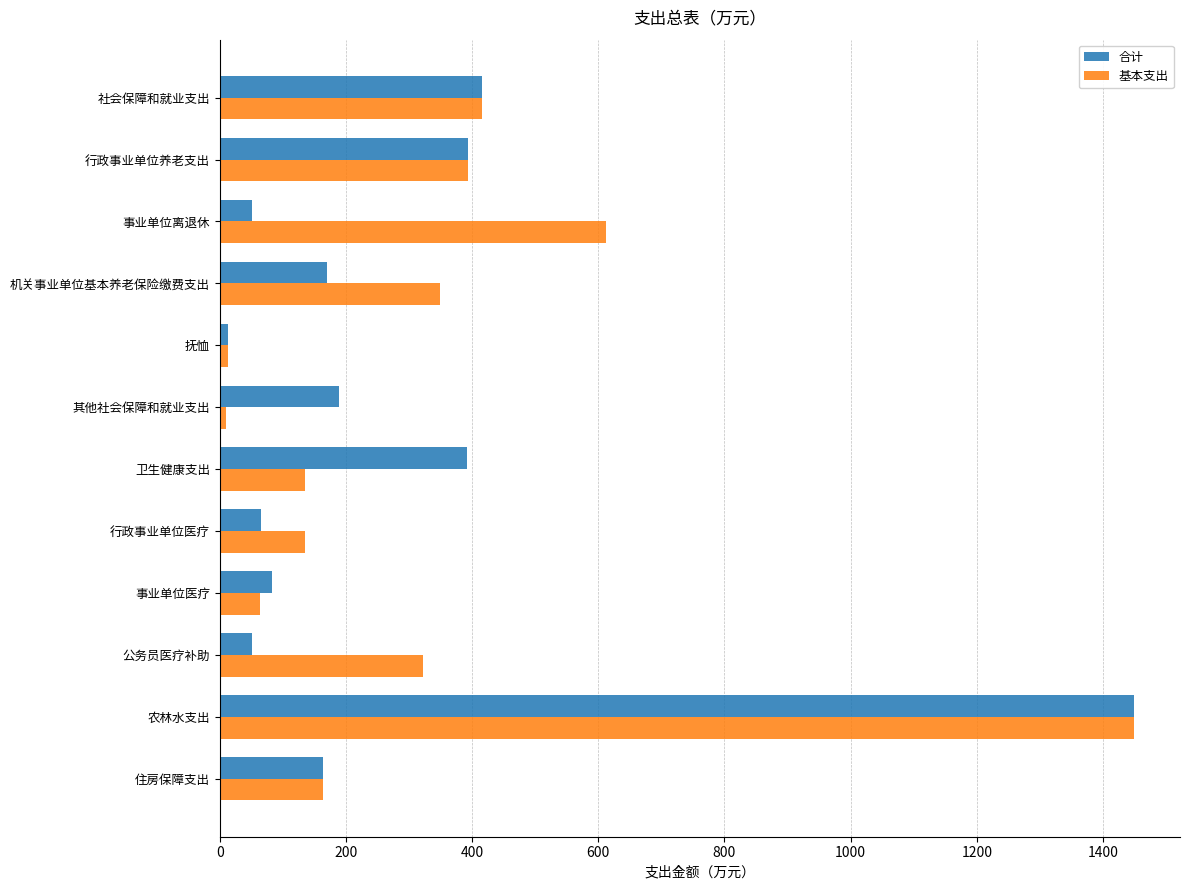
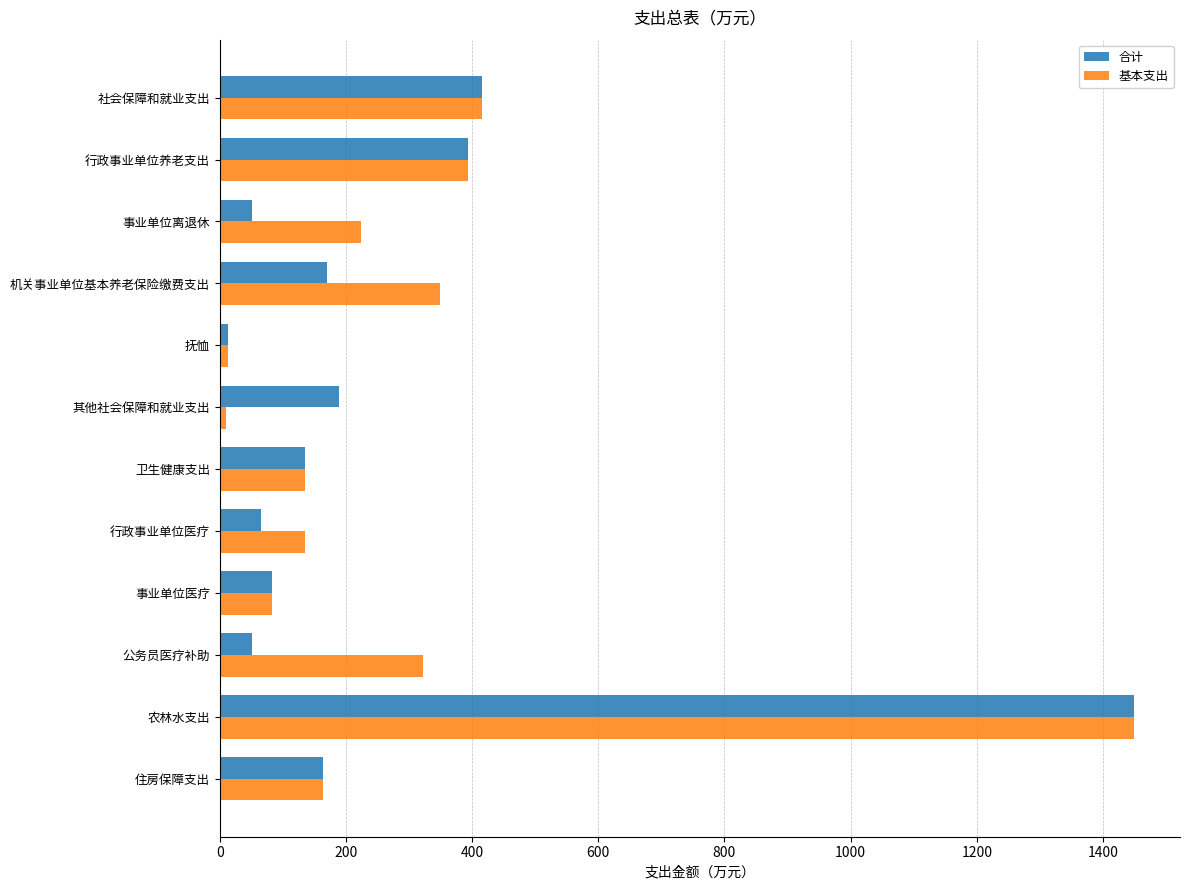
  {
    "合计": {
      "社会保障和就业支出": 420,
      "行政事业单位养老支出": 390,
      "事业单位离退休": 50,
      "机关事业单位基本养老保险缴费支出": 170,
      "抚恤": 10,
      "其他社会保障和就业支出": 190,
-     "卫生健康支出": 390,
+     "卫生健康支出": 130,
      "行政事业单位医疗": 70,
      "事业单位医疗": 80,
      "公务员医疗补助": 50,
      "农林水支出": 1450,
      "住房保障支出": 160
    },
    "基本支出": {
      "社会保障和就业支出": 420,
      "行政事业单位养老支出": 390,
-     "事业单位离退休": 610,
+     "事业单位离退休": 220,
      "机关事业单位基本养老保险缴费支出": 350,
      "抚恤": 10,
      "其他社会保障和就业支出": 10,
      "卫生健康支出": 130,
      "行政事业单位医疗": 130,
-     "事业单位医疗": 60,
+     "事业单位医疗": 80,
      "公务员医疗补助": 320,
      "农林水支出": 1450,
      "住房保障支出": 160
    }
  }
